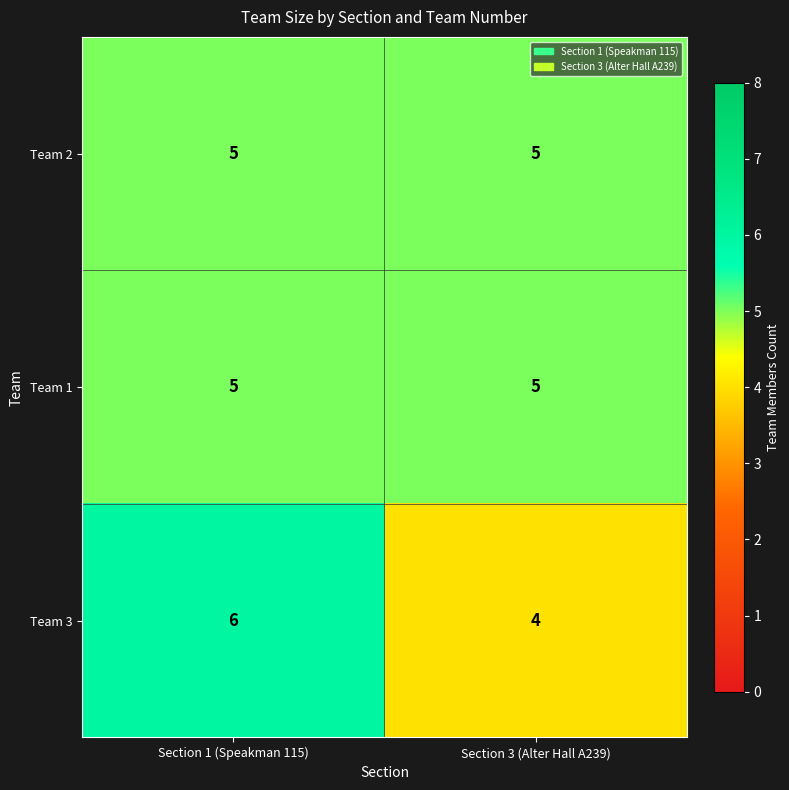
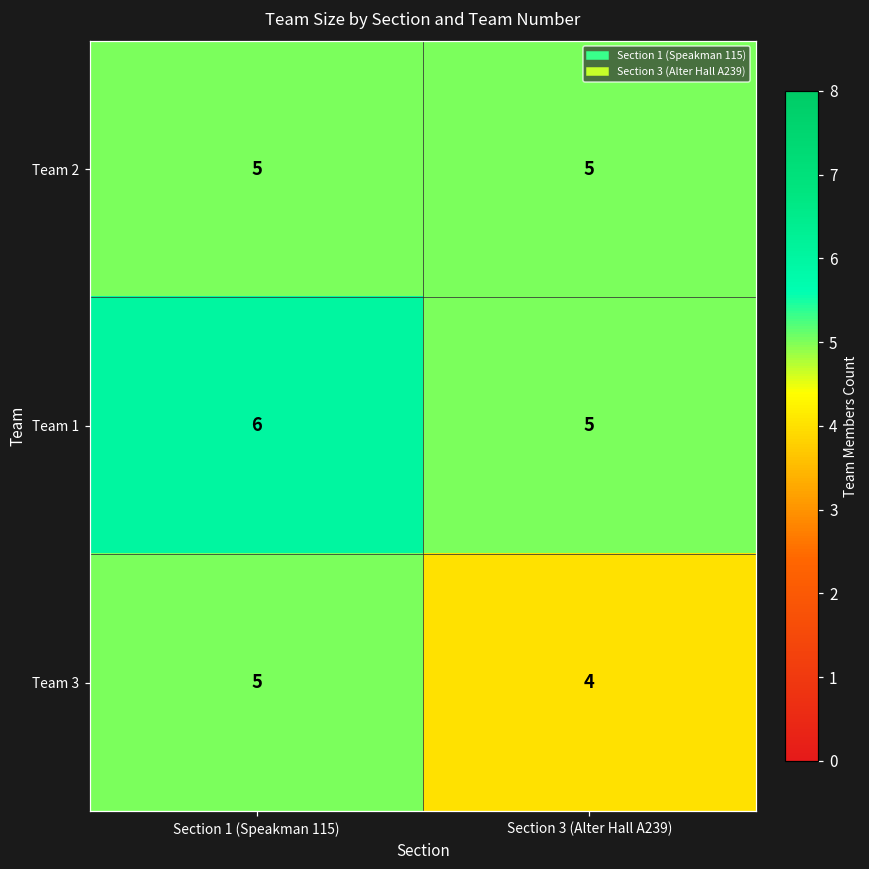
  {
    "Team 2": {
      "Section 1 (Speakman 115)": 5,
      "Section 3 (Alter Hall A239)": 5
    },
    "Team 1": {
-     "Section 1 (Speakman 115)": 5,
+     "Section 1 (Speakman 115)": 6,
      "Section 3 (Alter Hall A239)": 5
    },
    "Team 3": {
-     "Section 1 (Speakman 115)": 6,
+     "Section 1 (Speakman 115)": 5,
      "Section 3 (Alter Hall A239)": 4
    }
  }
